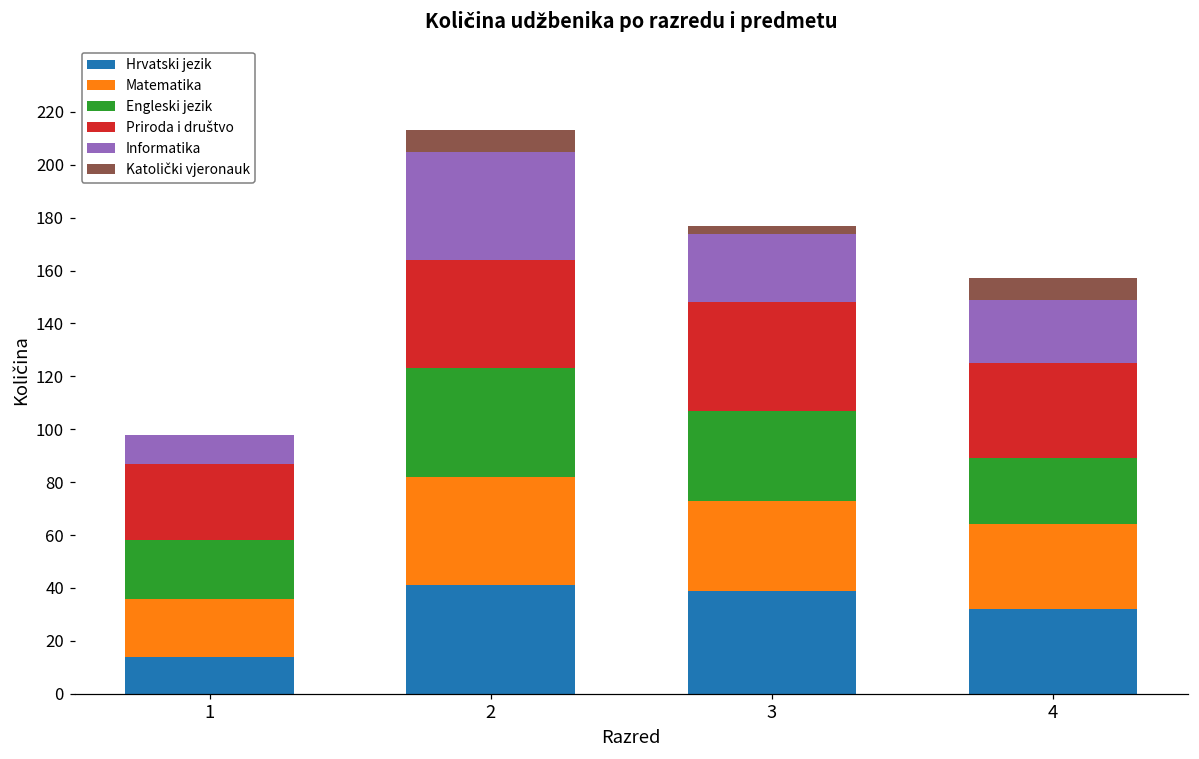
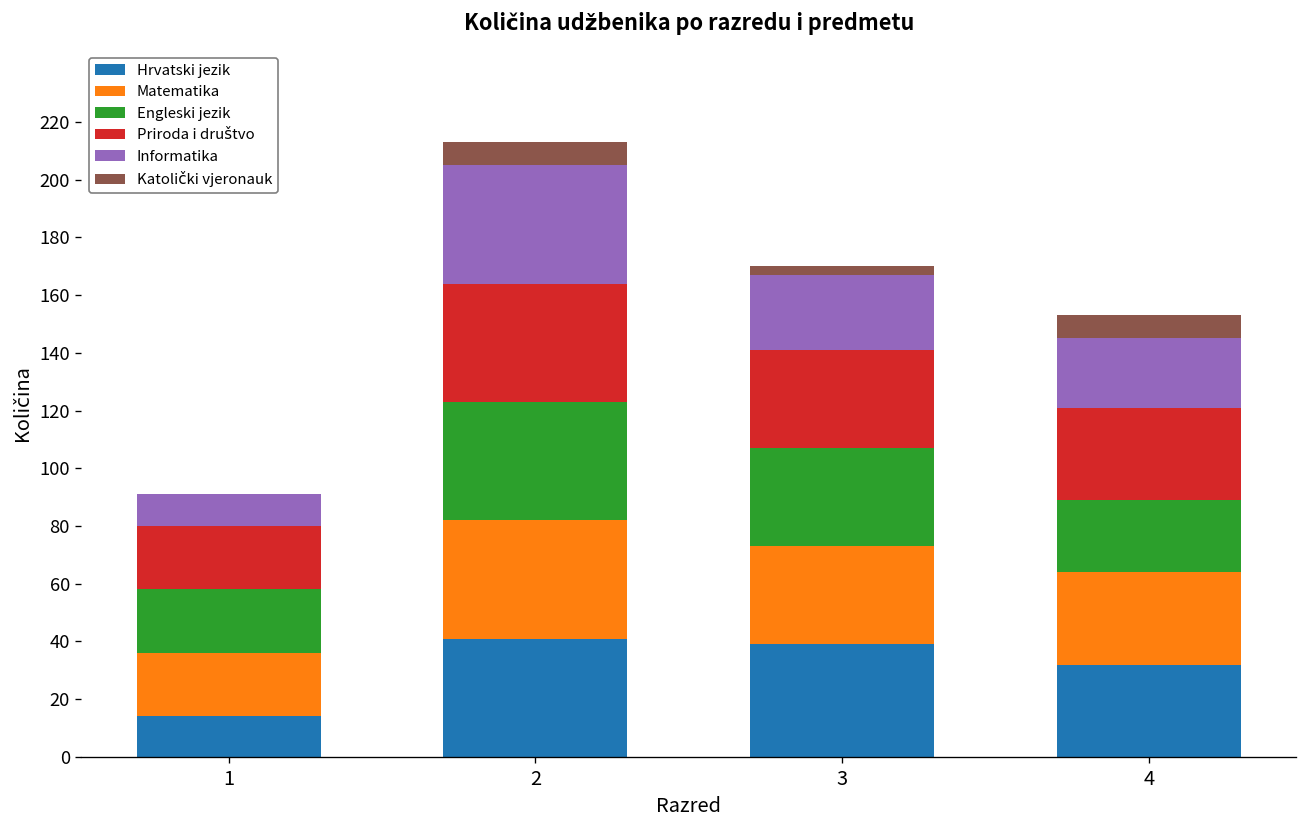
  {
    "Hrvatski jezik": {
      "1": 14,
      "2": 41,
      "3": 39,
      "4": 32
    },
    "Matematika": {
      "1": 22,
      "2": 41,
      "3": 34,
      "4": 32
    },
    "Engleski jezik": {
      "1": 22,
      "2": 41,
      "3": 34,
      "4": 25
    },
    "Priroda i društvo": {
-     "1": 29,
+     "1": 22,
      "2": 41,
-     "3": 41,
-     "4": 36
+     "3": 34,
+     "4": 32
    },
    "Informatika": {
      "1": 11,
      "2": 41,
      "3": 26,
      "4": 24
    },
    "Katolički vjeronauk": {
      "1": 0,
      "2": 8,
      "3": 3,
      "4": 8
    }
  }
